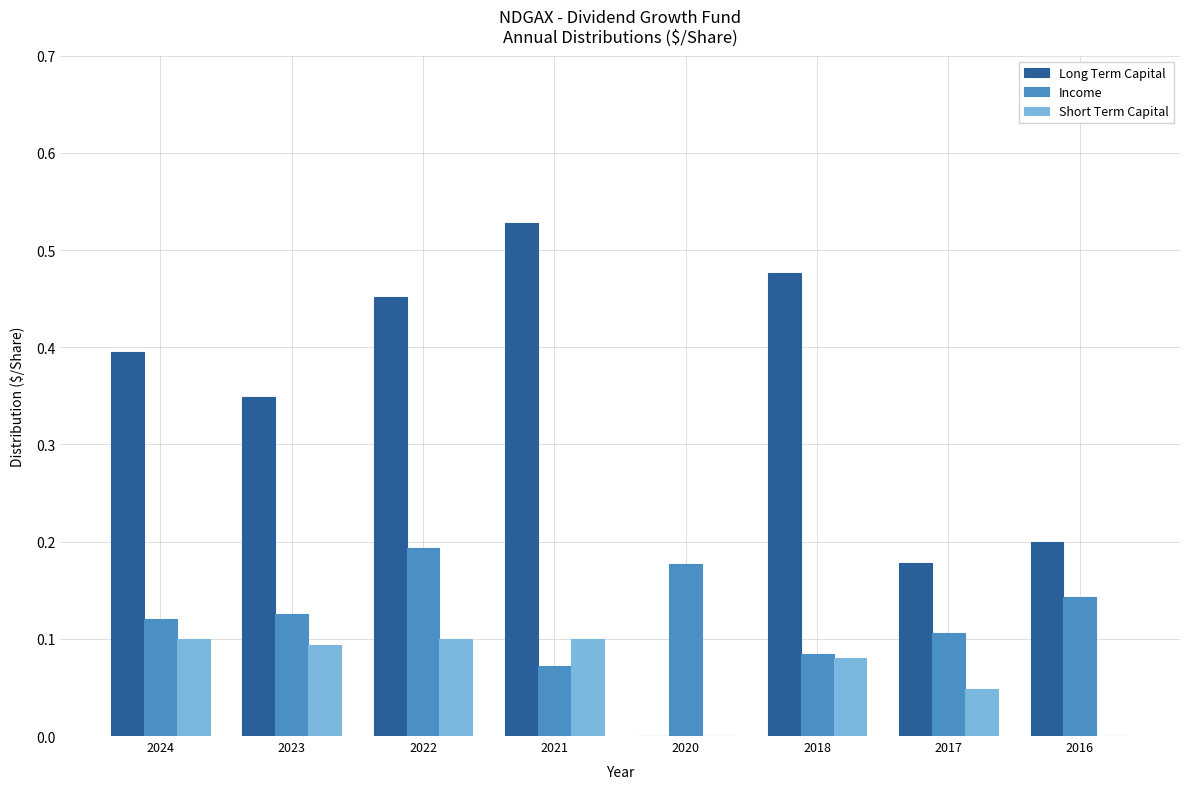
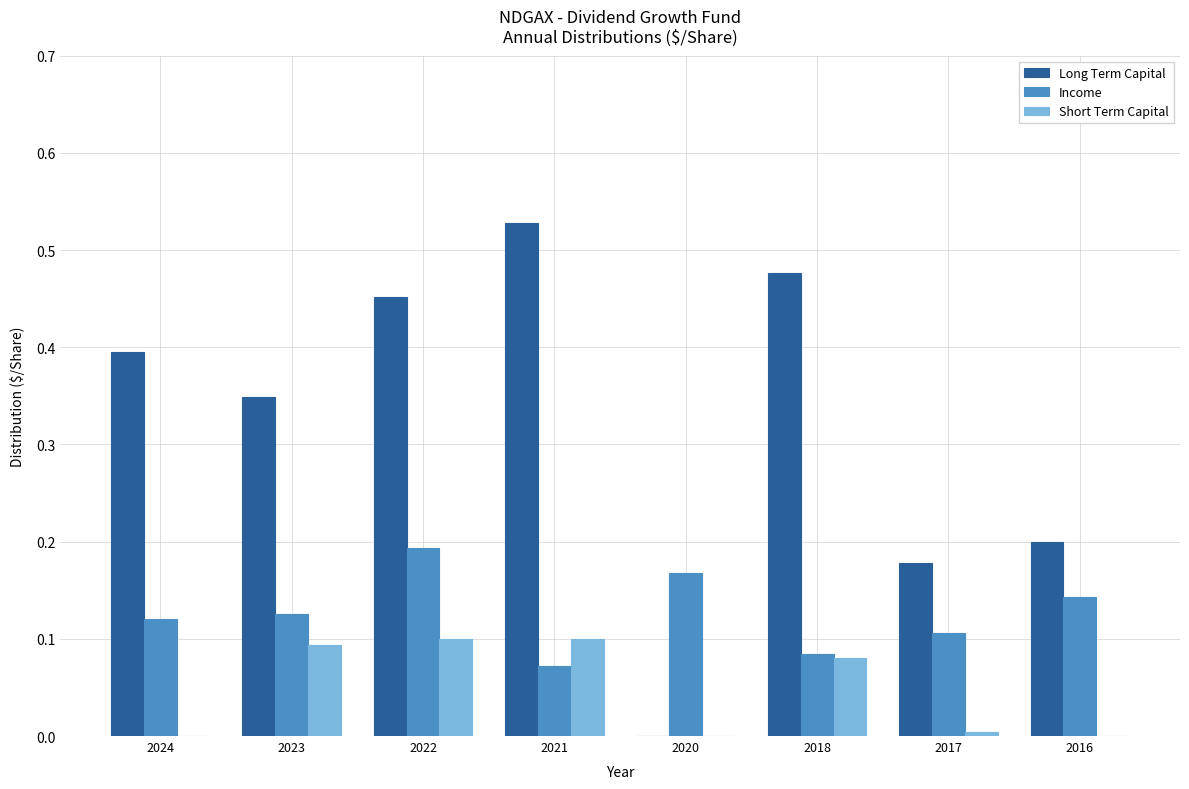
  {
    "Long Term Capital": {
      "2024": 0.40,
      "2023": 0.35,
      "2022": 0.45,
      "2021": 0.53,
      "2020": 0.00,
      "2018": 0.48,
      "2017": 0.18,
      "2016": 0.20
    },
    "Income": {
      "2024": 0.12,
      "2023": 0.13,
      "2022": 0.19,
      "2021": 0.07,
-     "2020": 0.18,
+     "2020": 0.17,
      "2018": 0.08,
      "2017": 0.11,
      "2016": 0.14
    },
    "Short Term Capital": {
-     "2024": 0.1,
+     "2024": 0.0,
      "2023": 0.09,
      "2022": 0.10,
      "2021": 0.10,
      "2020": 0.00,
      "2018": 0.08,
-     "2017": 0.05,
+     "2017": 0.00,
      "2016": 0.00
    }
  }
